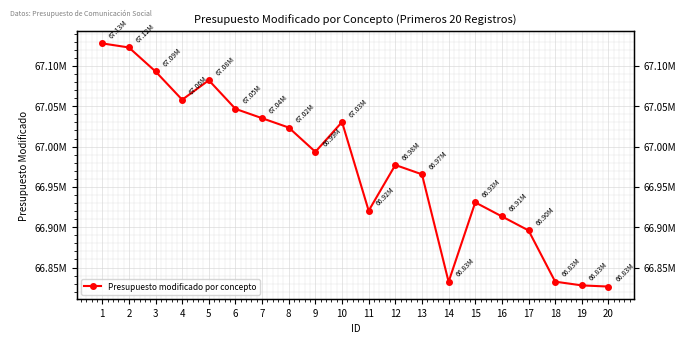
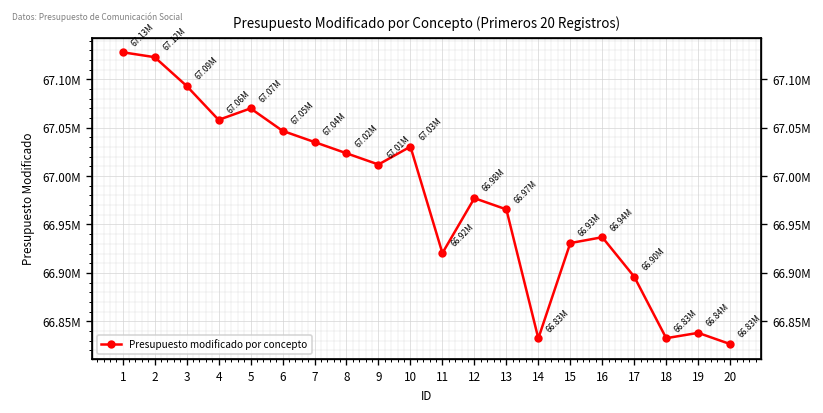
  {
    "1": "67.13M",
    "2": "67.12M",
    "3": "67.09M",
-   "5": "67.08M",
+   "5": "67.07M",
    "6": "67.05M",
    "7": "67.04M",
    "8": "67.02M",
-   "9": "66.99M",
+   "9": "67.01M",
    "10": "67.03M",
    "11": "66.92M",
    "12": "66.98M",
    "13": "66.97M",
    "14": "66.83M",
    "15": "66.93M",
-   "16": "66.91M",
+   "16": "66.94M",
    "17": "66.90M",
    "18": "66.83M",
-   "19": "66.83M",
+   "19": "66.84M",
    "20": "66.83M"
  }
